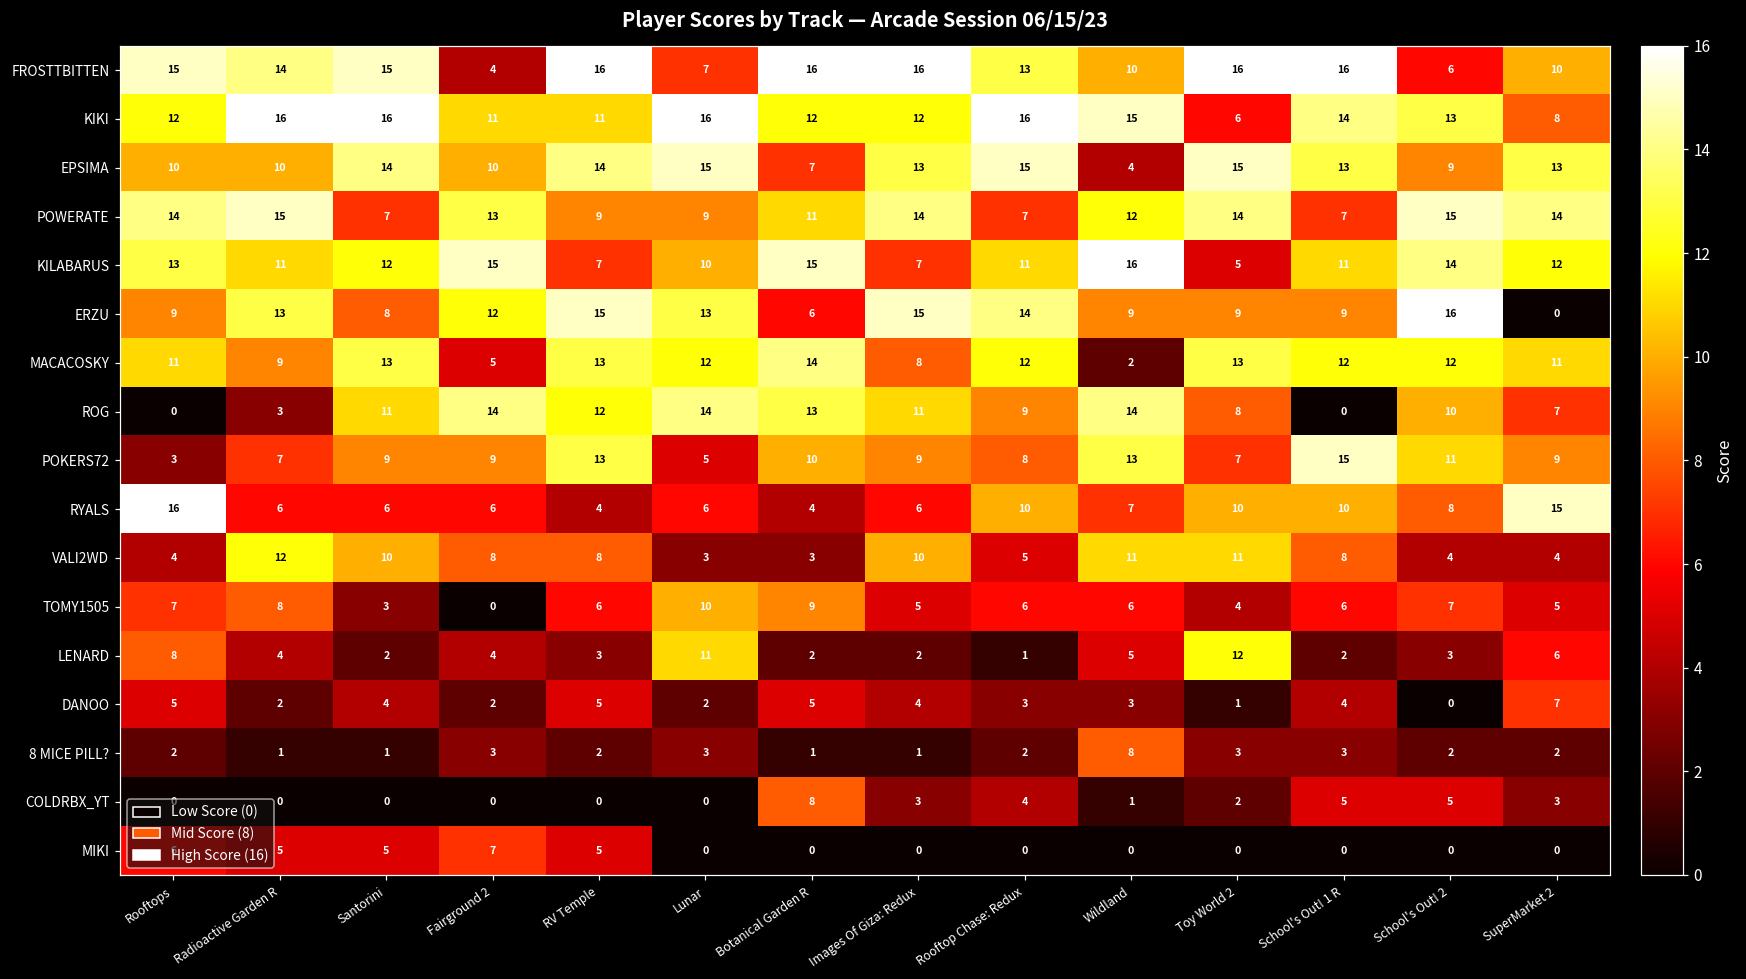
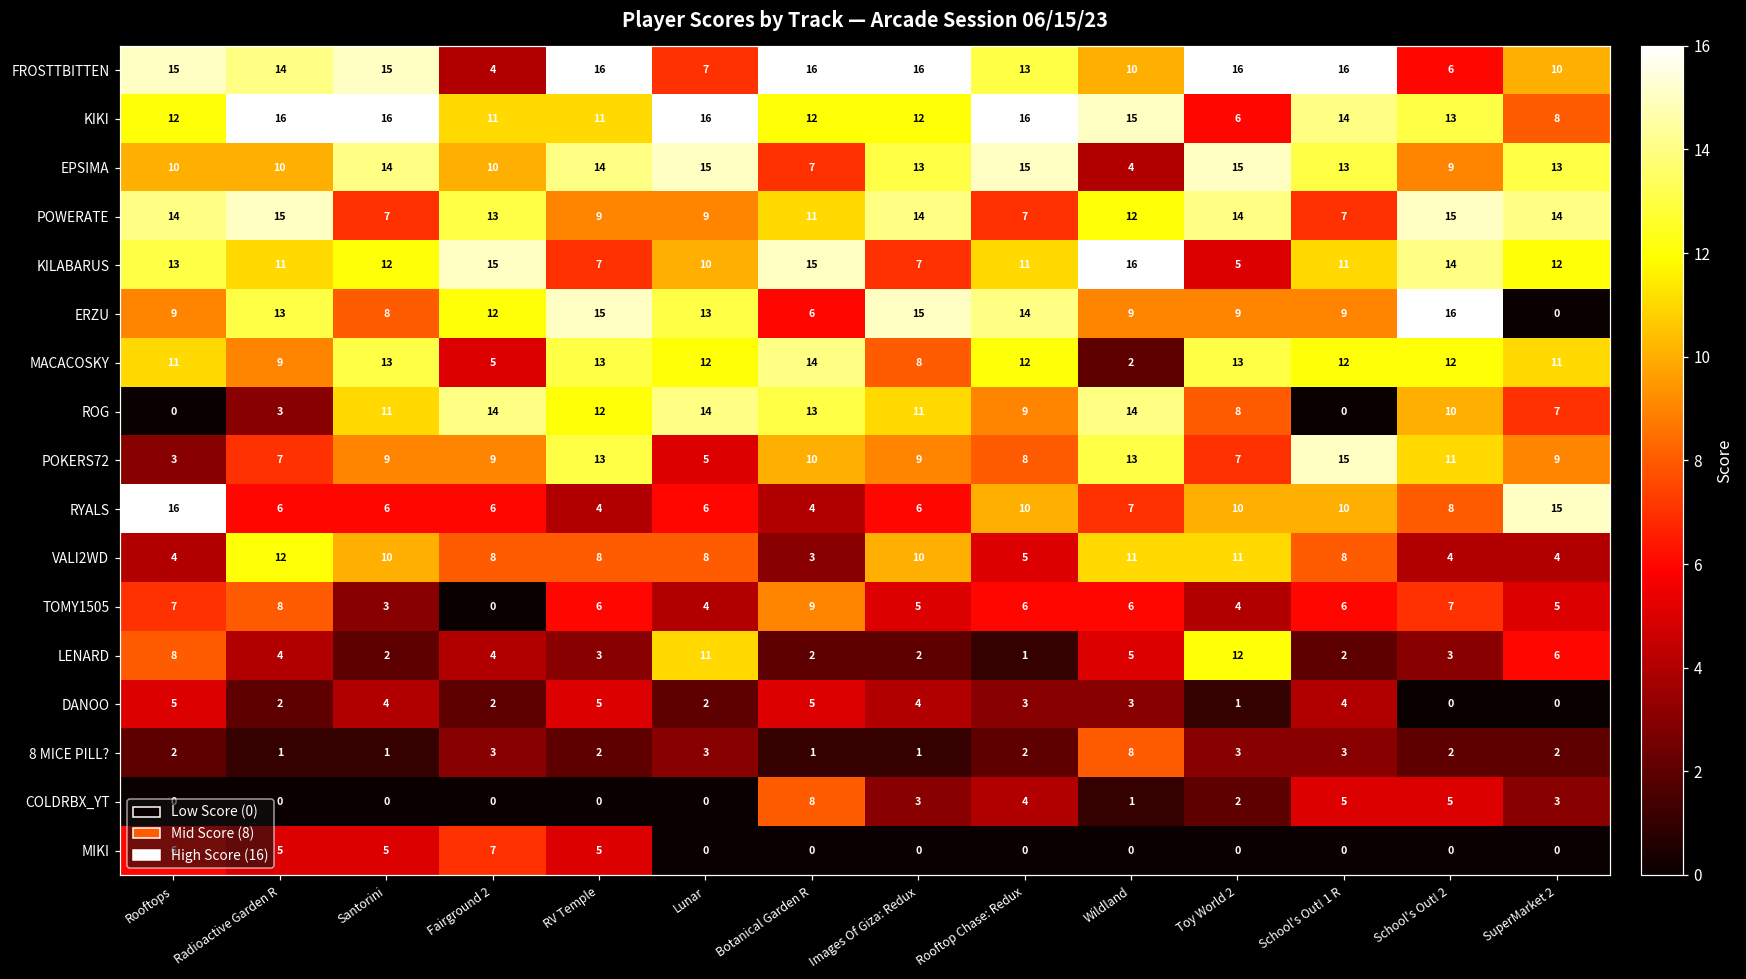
  {
    "VALI2WD": {
      "Rooftops": 4,
      "Radioactive Garden R": 12,
      "Santorini": 10,
      "Fairground 2": 8,
      "RV Temple": 8,
-     "Lunar": 3,
+     "Lunar": 8,
      "Botanical Garden R": 3,
      "Images Of Giza: Redux": 10,
      "Rooftop Chase: Redux": 5,
      "Wildland": 11,
      "Toy World 2": 11,
      "School's Out! 1 R": 8,
      "School's Out! 2": 4,
      "SuperMarket 2": 4
    },
    "TOMY1505": {
      "Rooftops": 7,
      "Radioactive Garden R": 8,
      "Santorini": 3,
      "Fairground 2": 0,
      "RV Temple": 6,
-     "Lunar": 10,
+     "Lunar": 4,
      "Botanical Garden R": 9,
      "Images Of Giza: Redux": 5,
      "Rooftop Chase: Redux": 6,
      "Wildland": 6,
      "Toy World 2": 4,
      "School's Out! 1 R": 6,
      "School's Out! 2": 7,
      "SuperMarket 2": 5
    },
    "DANOO": {
      "Rooftops": 5,
      "Radioactive Garden R": 2,
      "Santorini": 4,
      "Fairground 2": 2,
      "RV Temple": 5,
      "Lunar": 2,
      "Botanical Garden R": 5,
      "Images Of Giza: Redux": 4,
      "Rooftop Chase: Redux": 3,
      "Wildland": 3,
      "Toy World 2": 1,
      "School's Out! 1 R": 4,
      "School's Out! 2": 0,
-     "SuperMarket 2": 7
+     "SuperMarket 2": 0
    }
  }
